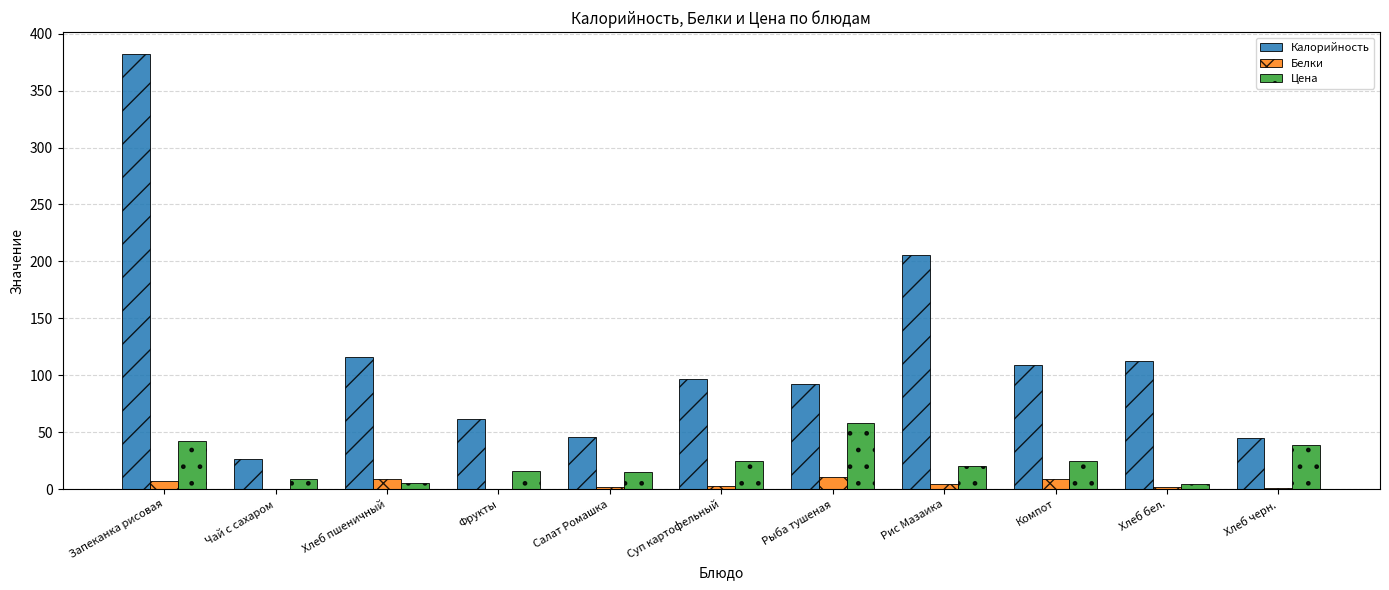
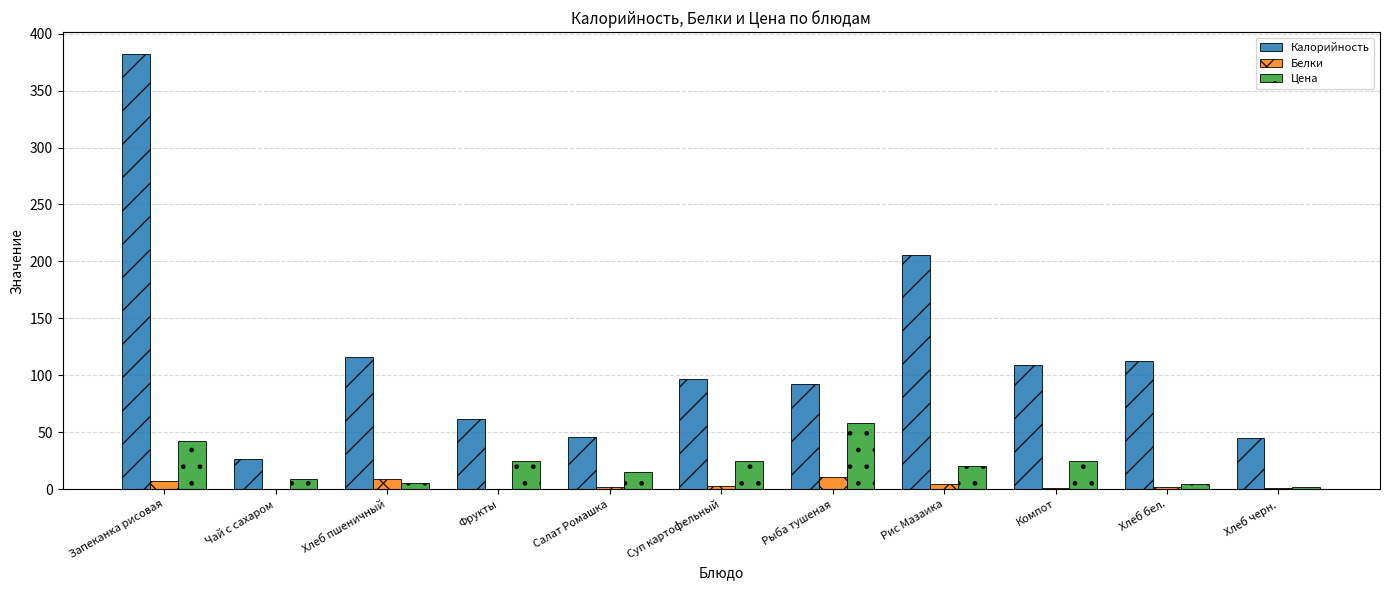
  {
    "Калорийность": {
      "Запеканка рисовая": 382,
      "Чай с сахаром": 27,
      "Хлеб пшеничный": 116,
      "Фрукты": 62,
      "Салат Ромашка": 46,
      "Суп картофельный": 96,
      "Рыба тушеная": 93,
      "Рис Мазаика": 206,
      "Компот": 109,
      "Хлеб бел.": 113,
      "Хлеб черн.": 45
    },
    "Белки": {
      "Запеканка рисовая": 7,
      "Хлеб пшеничный": 9,
      "Фрукты": 0,
      "Суп картофельный": 3,
      "Рыба тушеная": 11,
      "Рис Мазаика": 5,
-     "Компот": 9,
+     "Компот": 1,
      "Хлеб бел.": 2
    },
    "Цена": {
      "Запеканка рисовая": 42,
      "Чай с сахаром": 9,
      "Хлеб пшеничный": 6,
-     "Фрукты": 16,
+     "Фрукты": 25,
      "Салат Ромашка": 15,
      "Суп картофельный": 25,
      "Рыба тушеная": 58,
      "Рис Мазаика": 20,
      "Компот": 25,
      "Хлеб бел.": 4,
-     "Хлеб черн.": 38
+     "Хлеб черн.": 2
    }
  }
